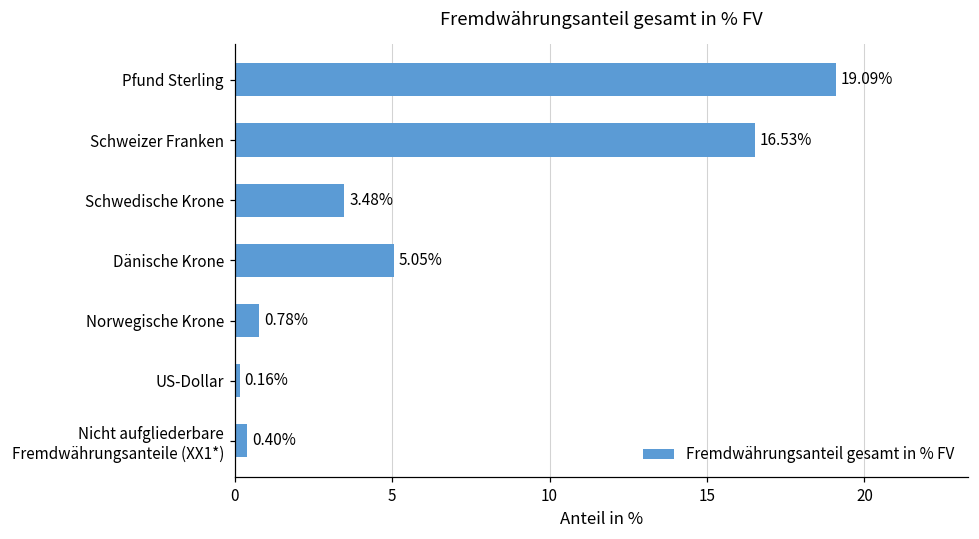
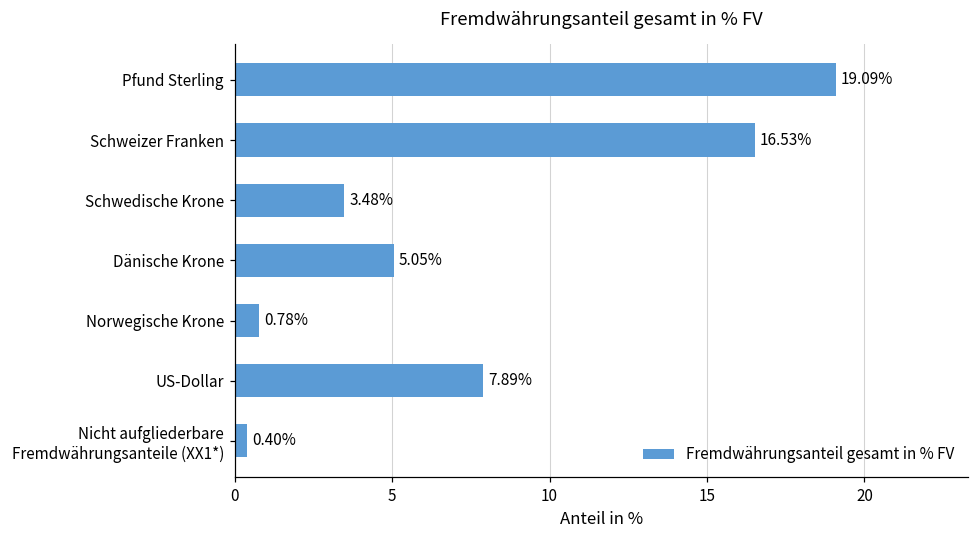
  {
    "Pfund Sterling": "19.09%",
    "Schweizer Franken": "16.53%",
    "Schwedische Krone": "3.48%",
    "Dänische Krone": "5.05%",
    "Norwegische Krone": "0.78%",
-   "US-Dollar": "0.16%",
+   "US-Dollar": "7.89%",
    "Nicht aufgliederbare Fremdwährungsanteile (XX1*)": "0.40%"
  }
